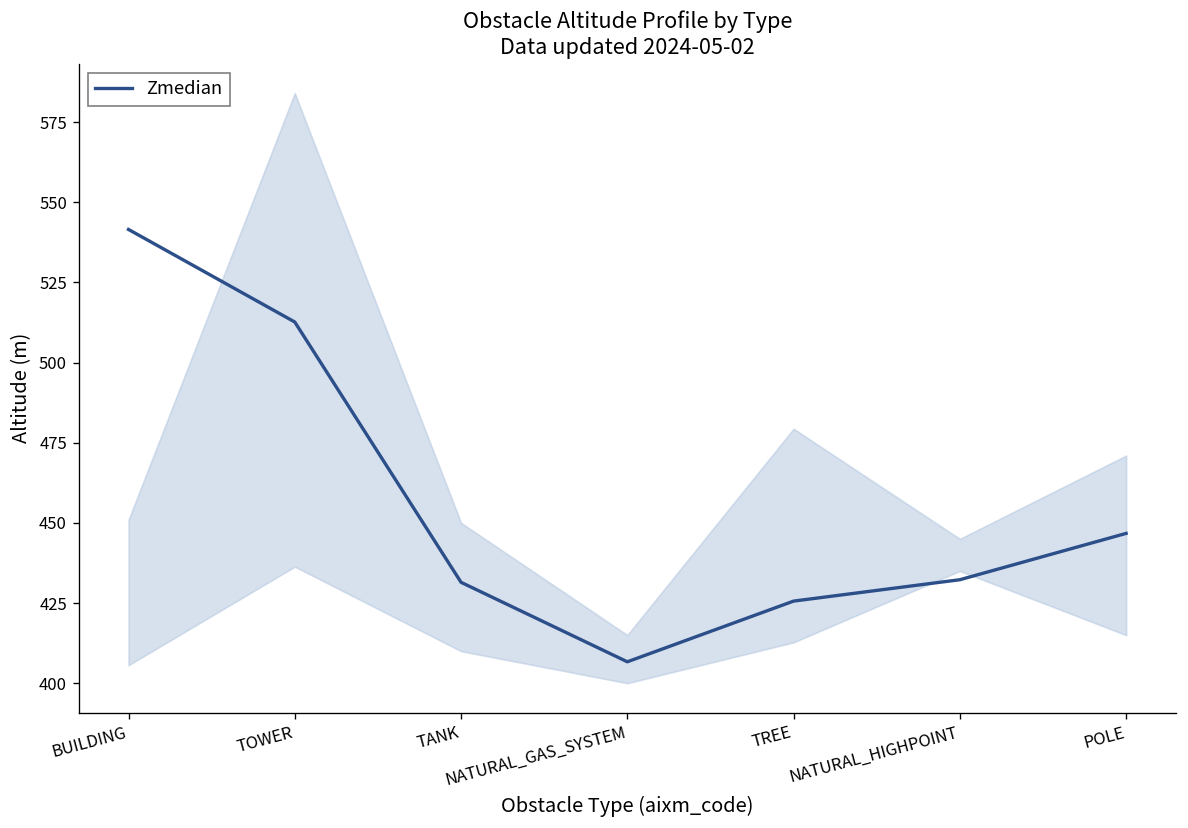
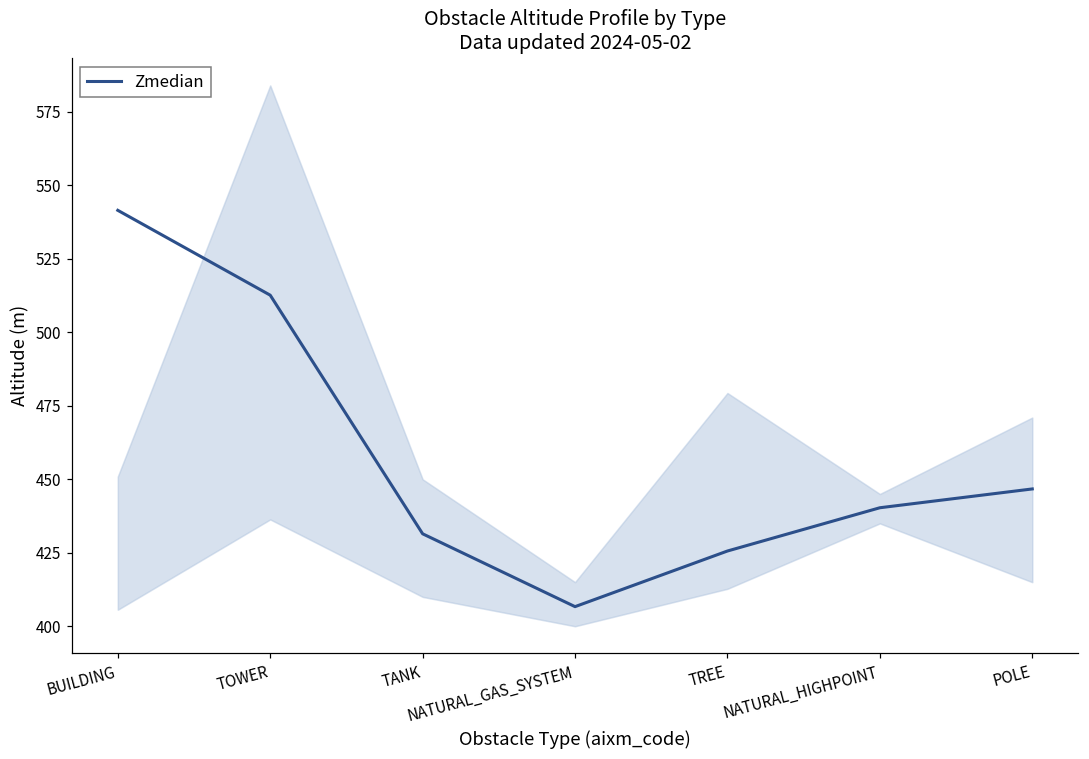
  {
    "Zmedian": {
      "BUILDING": 542,
      "TOWER": 513,
      "TANK": 431,
      "NATURAL_GAS_SYSTEM": 407,
      "TREE": 426,
-     "NATURAL_HIGHPOINT": 432,
+     "NATURAL_HIGHPOINT": 440,
      "POLE": 447
    }
  }
